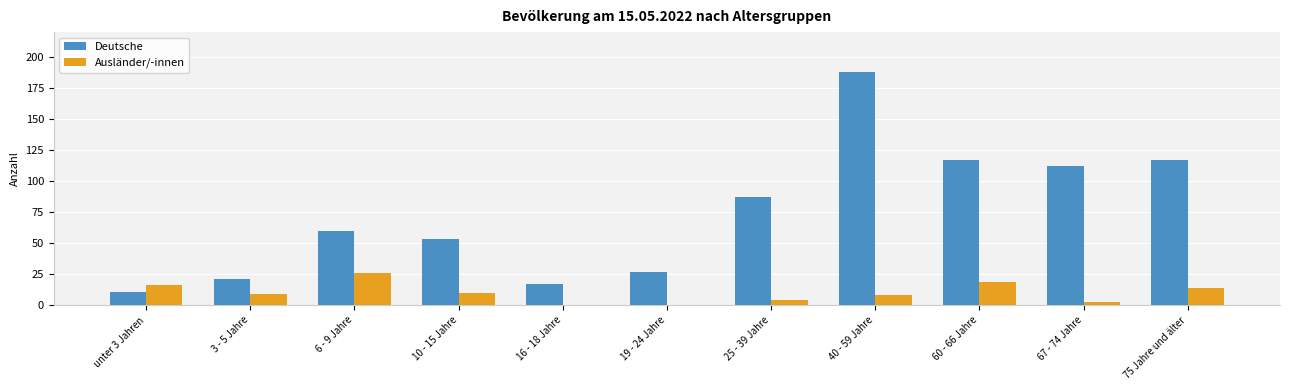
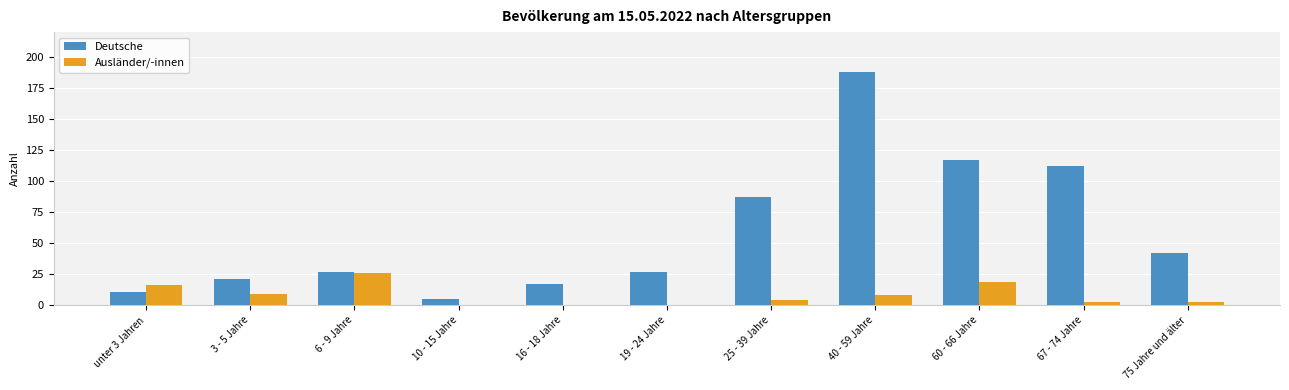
  {
    "Deutsche": {
      "unter 3 Jahren": 11,
      "3 - 5 Jahre": 21,
-     "6 - 9 Jahre": 60,
-     "10 - 15 Jahre": 53,
+     "6 - 9 Jahre": 27,
+     "10 - 15 Jahre": 5,
      "16 - 18 Jahre": 17,
      "19 - 24 Jahre": 27,
      "25 - 39 Jahre": 87,
      "40 - 59 Jahre": 188,
      "60 - 66 Jahre": 117,
      "67 - 74 Jahre": 112,
-     "75 Jahre und älter": 117
+     "75 Jahre und älter": 42
    },
    "Ausländer/-innen": {
      "unter 3 Jahren": 16,
      "3 - 5 Jahre": 9,
      "6 - 9 Jahre": 26,
-     "10 - 15 Jahre": 10,
+     "10 - 15 Jahre": 0,
      "16 - 18 Jahre": 0,
      "19 - 24 Jahre": 0,
      "25 - 39 Jahre": 4,
      "40 - 59 Jahre": 8,
      "60 - 66 Jahre": 19,
      "67 - 74 Jahre": 3,
-     "75 Jahre und älter": 14
+     "75 Jahre und älter": 3
    }
  }
